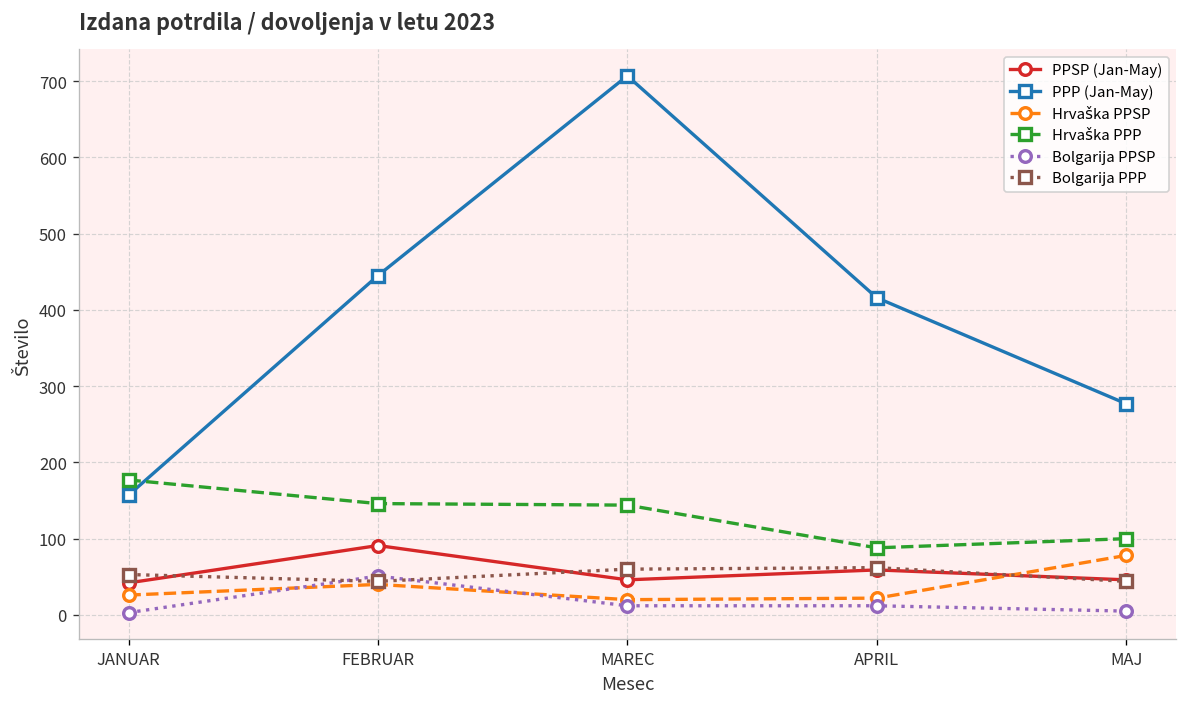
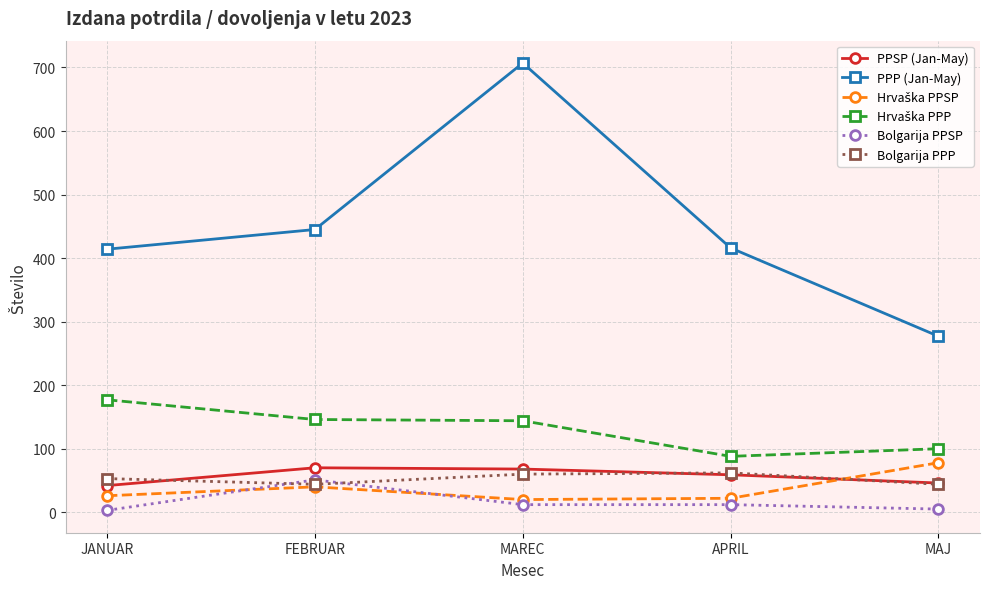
  {
    "PPSP (Jan-May)": {
      "JANUAR": 40,
-     "FEBRUAR": 90,
-     "MAREC": 50
+     "FEBRUAR": 70,
+     "MAREC": 70
    },
    "PPP (Jan-May)": {
-     "JANUAR": 160,
+     "JANUAR": 410,
      "FEBRUAR": 450,
      "MAREC": 710,
      "APRIL": 420,
      "MAJ": 280
    },
    "Hrvaška PPSP": {
      "JANUAR": 30,
      "MAREC": 20,
      "APRIL": 20,
      "MAJ": 80
    },
    "Hrvaška PPP": {
      "JANUAR": 180,
      "FEBRUAR": 150,
      "MAREC": 140,
      "APRIL": 90,
      "MAJ": 100
    },
    "Bolgarija PPSP": {
      "JANUAR": 0,
      "FEBRUAR": 50,
      "MAREC": 10,
      "APRIL": 10,
      "MAJ": 10
    },
    "Bolgarija PPP": {
      "JANUAR": 50,
      "MAREC": 60
    }
  }
